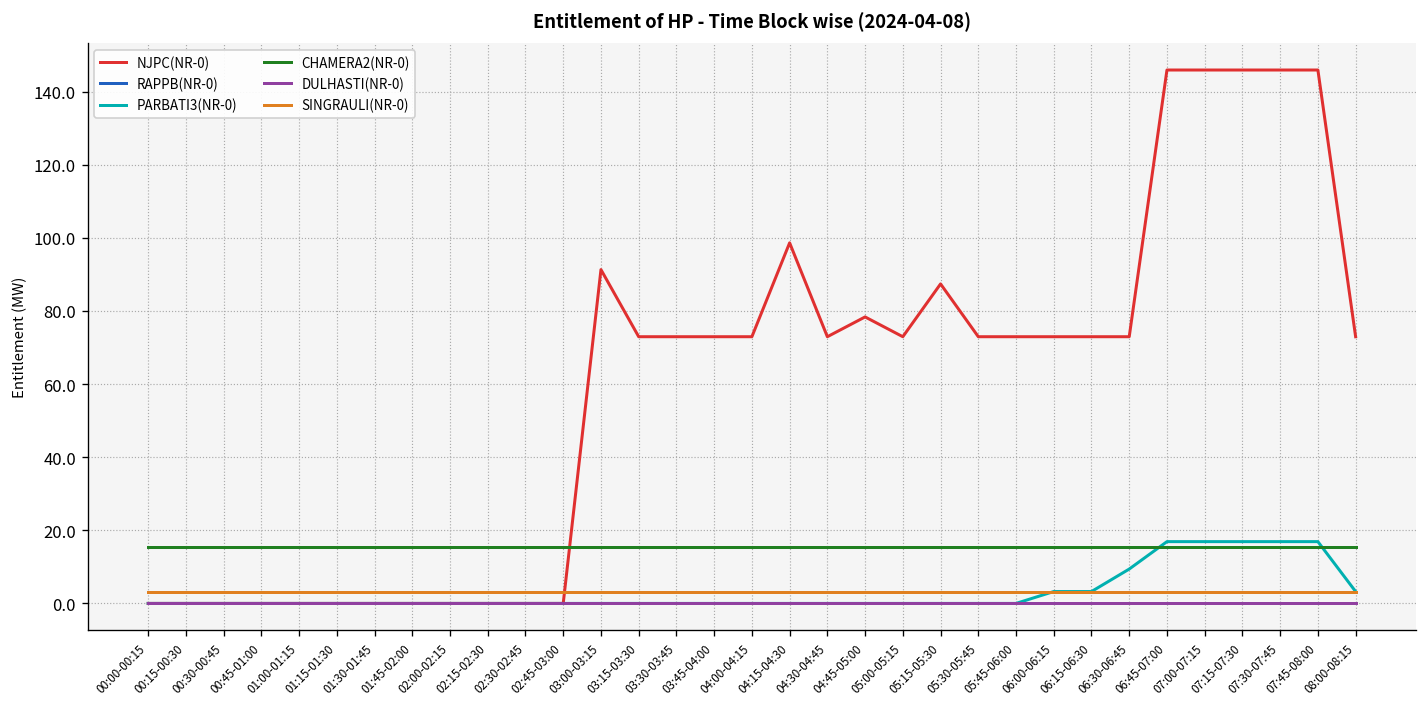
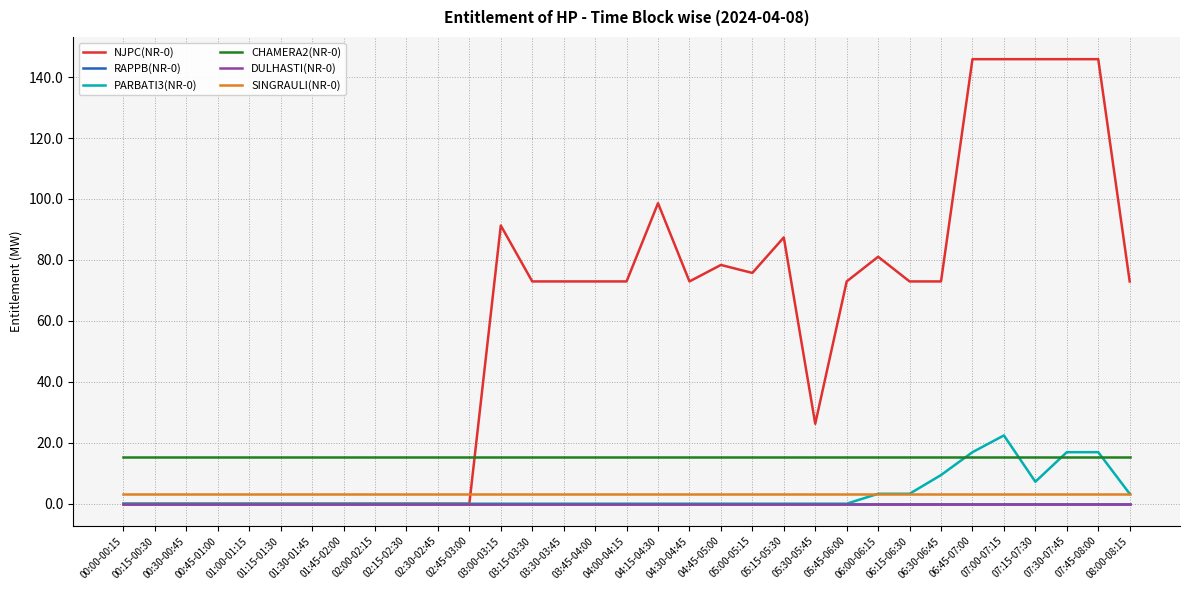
  {
    "NJPC(NR-0)": {
      "03:00-03:15": 91,
      "03:15-03:30": 73,
      "03:30-03:45": 73,
      "03:45-04:00": 73,
      "04:00-04:15": 73,
      "04:15-04:30": 99,
      "04:30-04:45": 73,
      "04:45-05:00": 78,
-     "05:00-05:15": 73,
+     "05:00-05:15": 76,
      "05:15-05:30": 87,
-     "05:30-05:45": 73,
+     "05:30-05:45": 26,
      "05:45-06:00": 73,
-     "06:00-06:15": 73,
+     "06:00-06:15": 81,
      "06:15-06:30": 73,
      "06:30-06:45": 73,
      "06:45-07:00": 146,
      "07:00-07:15": 146,
      "07:15-07:30": 146,
      "07:30-07:45": 146,
      "07:45-08:00": 146,
      "08:00-08:15": 73
    },
    "DULHASTI(NR-0)": {
      "06:00-06:15": 0,
      "06:15-06:30": 0,
      "06:30-06:45": 0,
      "06:45-07:00": 0,
      "07:00-07:15": 0,
      "07:15-07:30": 0,
      "07:30-07:45": 0,
      "07:45-08:00": 0,
      "08:00-08:15": 0
    },
    "PARBATI3(NR-0)": {
      "06:30-06:45": 9,
      "06:45-07:00": 17,
-     "07:00-07:15": 17,
-     "07:15-07:30": 17,
+     "07:00-07:15": 22,
+     "07:15-07:30": 7,
      "07:30-07:45": 17,
      "07:45-08:00": 17
    },
    "CHAMERA2(NR-0)": {
      "00:00-00:15": 15,
      "00:15-00:30": 15,
      "00:30-00:45": 15,
      "00:45-01:00": 15,
      "01:00-01:15": 15,
      "01:15-01:30": 15,
      "01:30-01:45": 15,
      "01:45-02:00": 15,
      "02:00-02:15": 15,
      "02:15-02:30": 15,
      "02:30-02:45": 15,
      "02:45-03:00": 15,
      "03:00-03:15": 15,
      "03:15-03:30": 15,
      "03:30-03:45": 15,
      "03:45-04:00": 15,
      "04:00-04:15": 15,
      "04:15-04:30": 15,
      "04:30-04:45": 15,
      "04:45-05:00": 15,
      "05:00-05:15": 15,
      "05:15-05:30": 15,
      "05:30-05:45": 15,
      "05:45-06:00": 15,
      "06:00-06:15": 15,
      "06:15-06:30": 15,
      "06:30-06:45": 15,
      "06:45-07:00": 15,
      "07:00-07:15": 15,
      "07:15-07:30": 15,
      "07:30-07:45": 15,
      "07:45-08:00": 15,
      "08:00-08:15": 15
    },
    "SINGRAULI(NR-0)": {
      "00:00-00:15": 3,
      "00:15-00:30": 3,
      "00:30-00:45": 3,
      "00:45-01:00": 3,
      "01:00-01:15": 3,
      "01:15-01:30": 3,
      "01:30-01:45": 3,
      "01:45-02:00": 3,
      "02:00-02:15": 3,
      "02:15-02:30": 3,
      "02:30-02:45": 3,
      "02:45-03:00": 3,
      "03:00-03:15": 3,
      "03:15-03:30": 3,
      "03:30-03:45": 3,
      "03:45-04:00": 3,
      "04:00-04:15": 3,
      "04:15-04:30": 3,
      "04:30-04:45": 3,
      "04:45-05:00": 3,
      "05:00-05:15": 3,
      "05:15-05:30": 3,
      "05:30-05:45": 3,
      "05:45-06:00": 3,
      "06:30-06:45": 3,
      "06:45-07:00": 3,
      "07:00-07:15": 3,
      "07:15-07:30": 3,
      "07:30-07:45": 3,
      "07:45-08:00": 3
    }
  }
